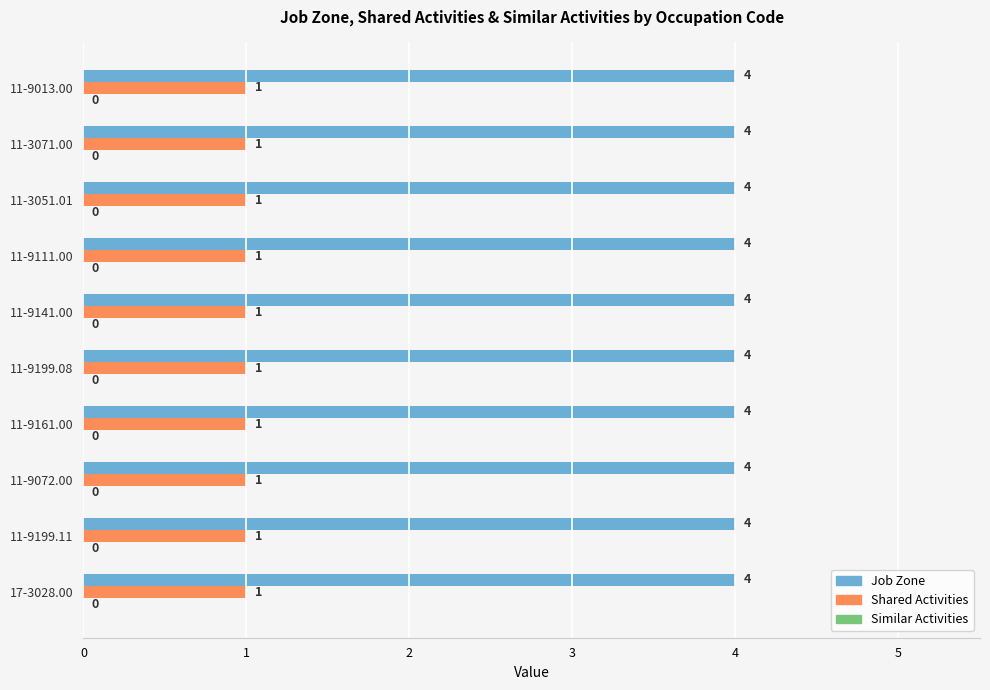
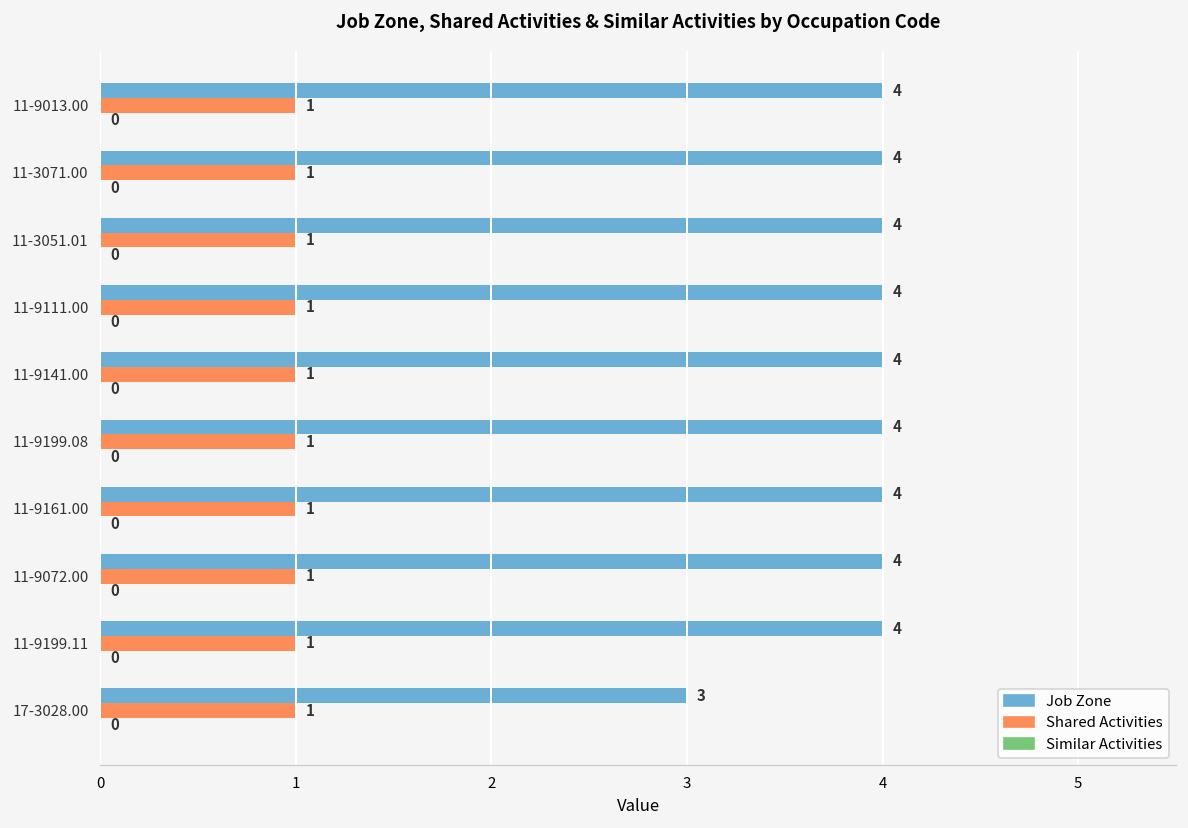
  {
    "Job Zone": {
      "11-9013.00": 4,
      "11-3071.00": 4,
      "11-3051.01": 4,
      "11-9111.00": 4,
      "11-9141.00": 4,
      "11-9199.08": 4,
      "11-9161.00": 4,
      "11-9072.00": 4,
      "11-9199.11": 4,
-     "17-3028.00": 4
+     "17-3028.00": 3
    },
    "Shared Activities": {
      "11-9013.00": 1,
      "11-3071.00": 1,
      "11-3051.01": 1,
      "11-9111.00": 1,
      "11-9141.00": 1,
      "11-9199.08": 1,
      "11-9161.00": 1,
      "11-9072.00": 1,
      "11-9199.11": 1,
      "17-3028.00": 1
    },
    "Similar Activities": {
      "11-9013.00": 0,
      "11-3071.00": 0,
      "11-3051.01": 0,
      "11-9111.00": 0,
      "11-9141.00": 0,
      "11-9199.08": 0,
      "11-9161.00": 0,
      "11-9072.00": 0,
      "11-9199.11": 0,
      "17-3028.00": 0
    }
  }
